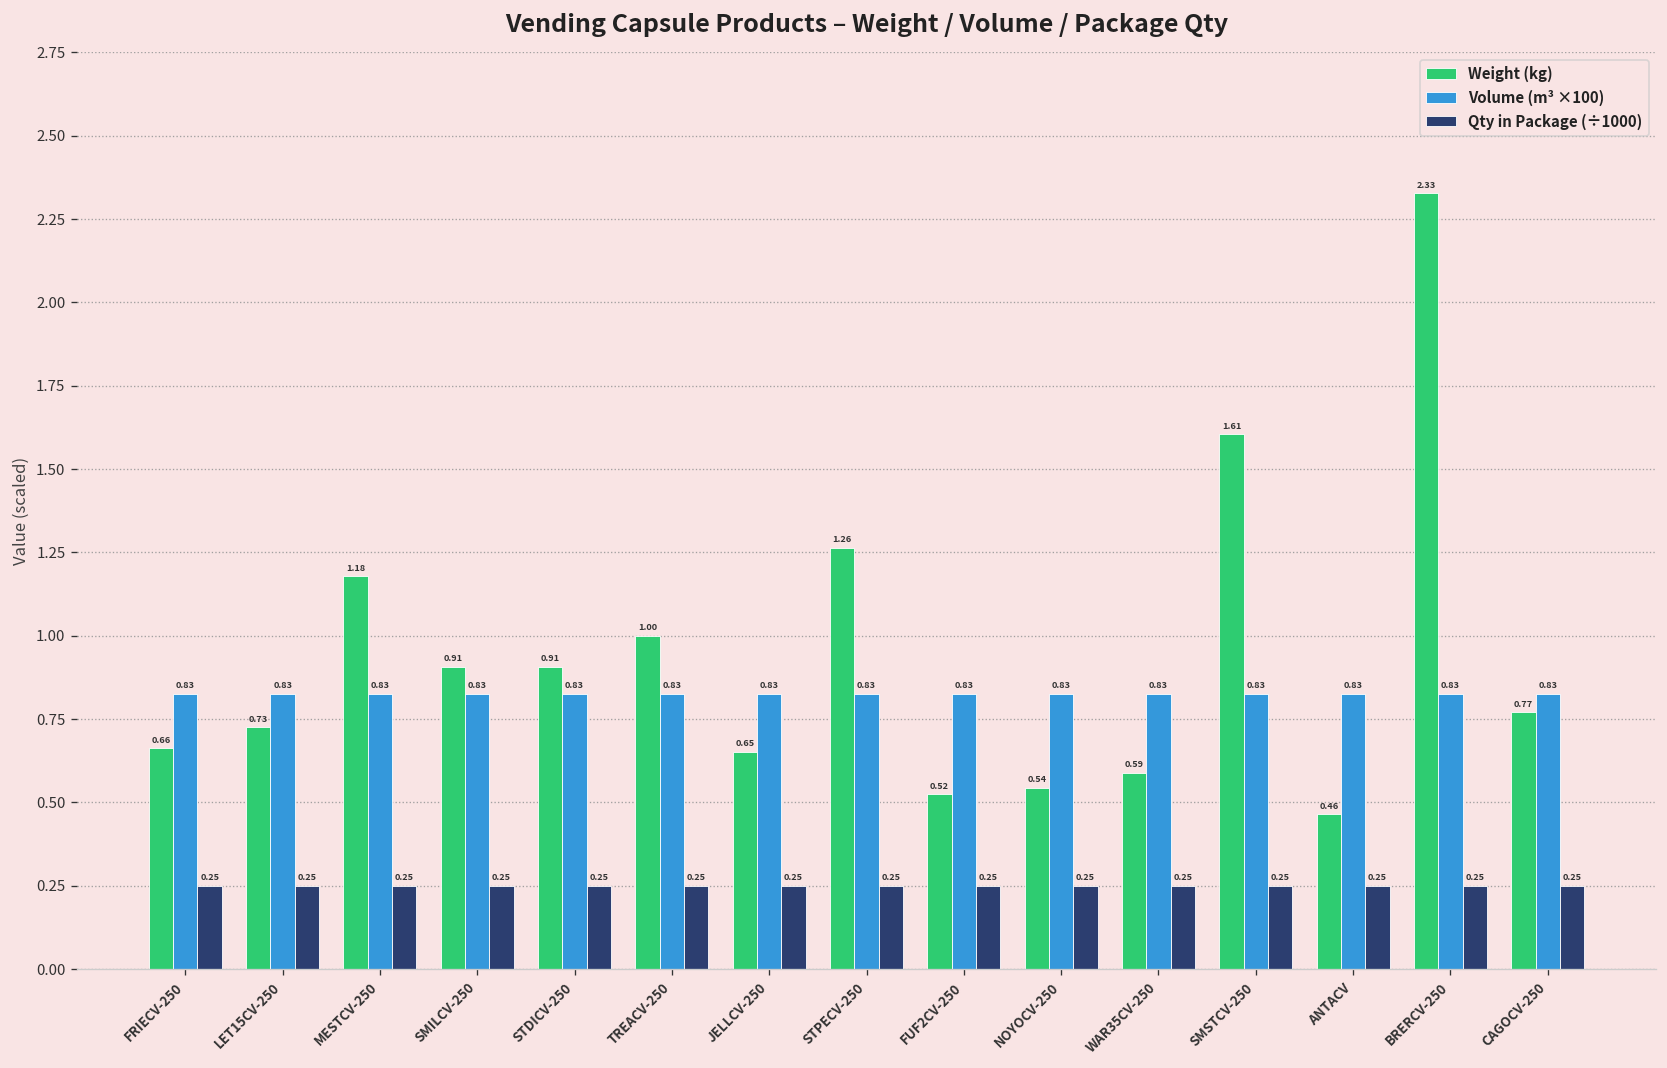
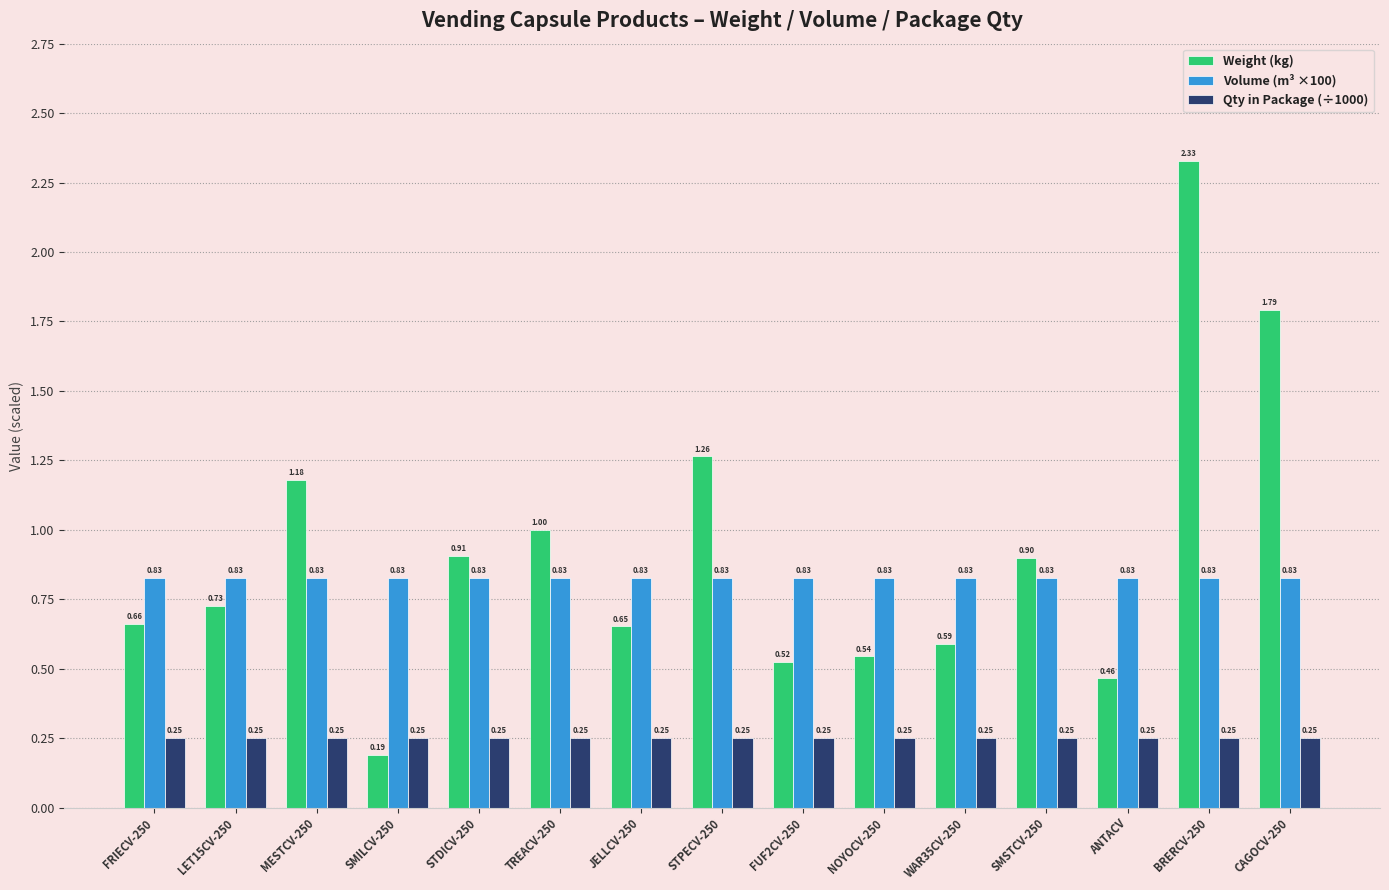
  {
    "Weight (kg)": {
      "FRIECV-250": 0.66,
      "LET15CV-250": 0.73,
      "MESTCV-250": 1.18,
-     "SMILCV-250": 0.91,
+     "SMILCV-250": 0.19,
      "STDICV-250": 0.91,
      "TREACV-250": 1.00,
      "JELLCV-250": 0.65,
      "STPECV-250": 1.26,
      "FUF2CV-250": 0.52,
      "NOYOCV-250": 0.54,
      "WAR35CV-250": 0.59,
-     "SMSTCV-250": 1.61,
+     "SMSTCV-250": 0.90,
      "ANTACV": 0.46,
      "BRERCV-250": 2.33,
-     "CAGOCV-250": 0.77
+     "CAGOCV-250": 1.79
    },
    "Volume (m³ ×100)": {
      "FRIECV-250": 0.83,
      "LET15CV-250": 0.83,
      "MESTCV-250": 0.83,
      "SMILCV-250": 0.83,
      "STDICV-250": 0.83,
      "TREACV-250": 0.83,
      "JELLCV-250": 0.83,
      "STPECV-250": 0.83,
      "FUF2CV-250": 0.83,
      "NOYOCV-250": 0.83,
      "WAR35CV-250": 0.83,
      "SMSTCV-250": 0.83,
      "ANTACV": 0.83,
      "BRERCV-250": 0.83,
      "CAGOCV-250": 0.83
    },
    "Qty in Package (÷1000)": {
      "FRIECV-250": 0.25,
      "LET15CV-250": 0.25,
      "MESTCV-250": 0.25,
      "SMILCV-250": 0.25,
      "STDICV-250": 0.25,
      "TREACV-250": 0.25,
      "JELLCV-250": 0.25,
      "STPECV-250": 0.25,
      "FUF2CV-250": 0.25,
      "NOYOCV-250": 0.25,
      "WAR35CV-250": 0.25,
      "SMSTCV-250": 0.25,
      "ANTACV": 0.25,
      "BRERCV-250": 0.25,
      "CAGOCV-250": 0.25
    }
  }
